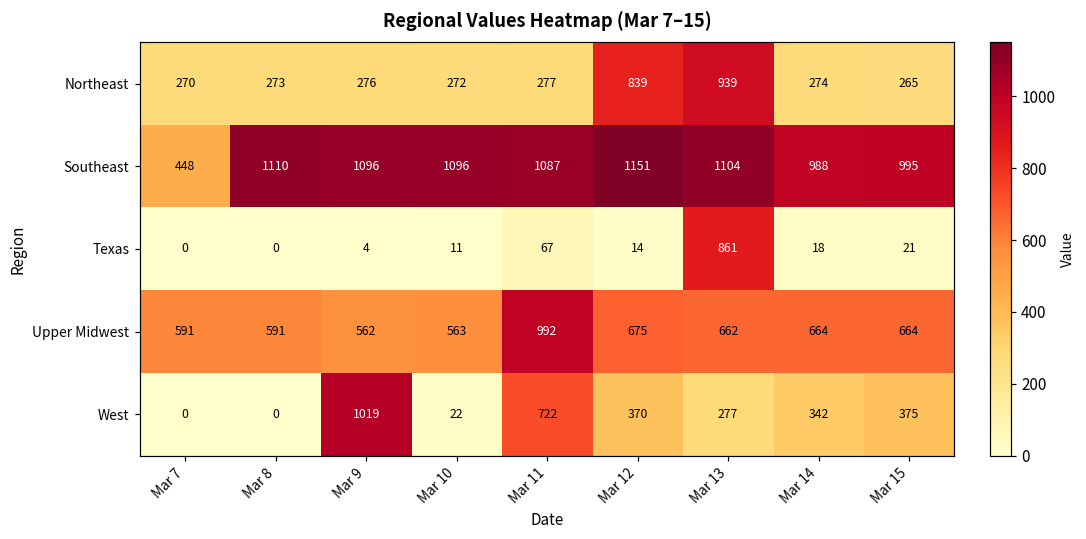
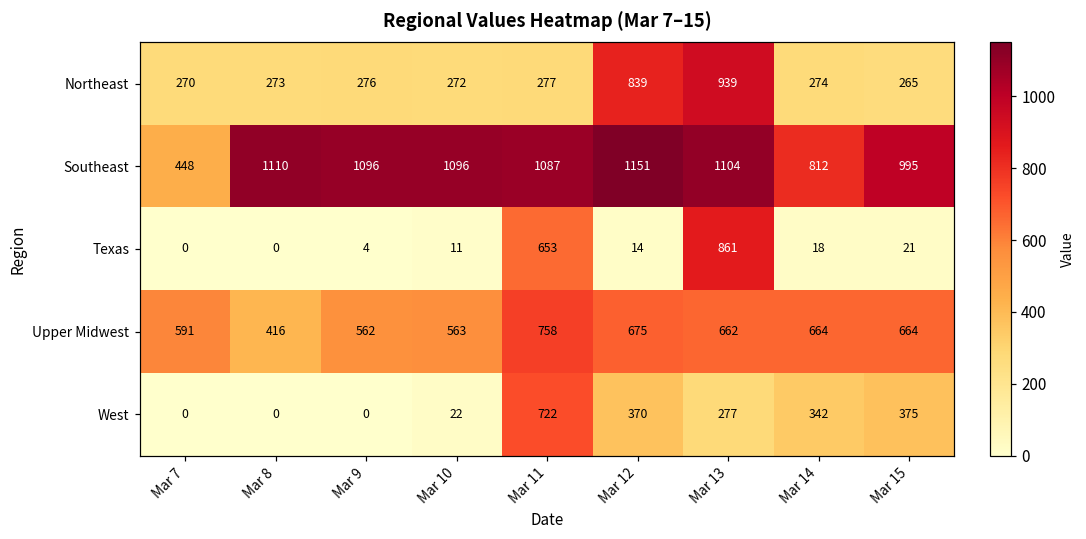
  {
    "Northeast": {
      "Mar 7": 270,
      "Mar 8": 273,
      "Mar 9": 276,
      "Mar 10": 272,
      "Mar 11": 277,
      "Mar 12": 839,
      "Mar 13": 939,
      "Mar 14": 274,
      "Mar 15": 265
    },
    "Southeast": {
      "Mar 7": 448,
      "Mar 8": 1110,
      "Mar 9": 1096,
      "Mar 10": 1096,
      "Mar 11": 1087,
      "Mar 12": 1151,
      "Mar 13": 1104,
-     "Mar 14": 988,
+     "Mar 14": 812,
      "Mar 15": 995
    },
    "Texas": {
      "Mar 7": 0,
      "Mar 8": 0,
      "Mar 9": 4,
      "Mar 10": 11,
-     "Mar 11": 67,
+     "Mar 11": 653,
      "Mar 12": 14,
      "Mar 13": 861,
      "Mar 14": 18,
      "Mar 15": 21
    },
    "Upper Midwest": {
      "Mar 7": 591,
-     "Mar 8": 591,
+     "Mar 8": 416,
      "Mar 9": 562,
      "Mar 10": 563,
-     "Mar 11": 992,
+     "Mar 11": 758,
      "Mar 12": 675,
      "Mar 13": 662,
      "Mar 14": 664,
      "Mar 15": 664
    },
    "West": {
      "Mar 7": 0,
      "Mar 8": 0,
-     "Mar 9": 1019,
+     "Mar 9": 0,
      "Mar 10": 22,
      "Mar 11": 722,
      "Mar 12": 370,
      "Mar 13": 277,
      "Mar 14": 342,
      "Mar 15": 375
    }
  }
